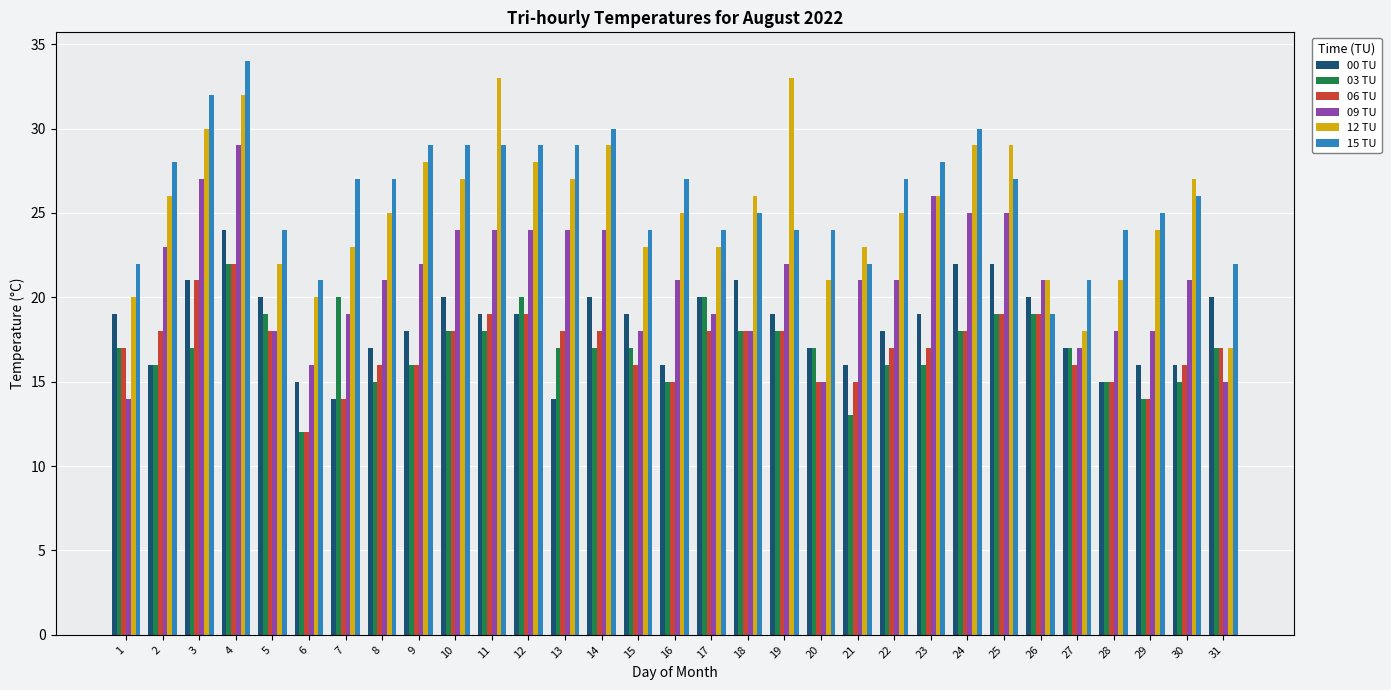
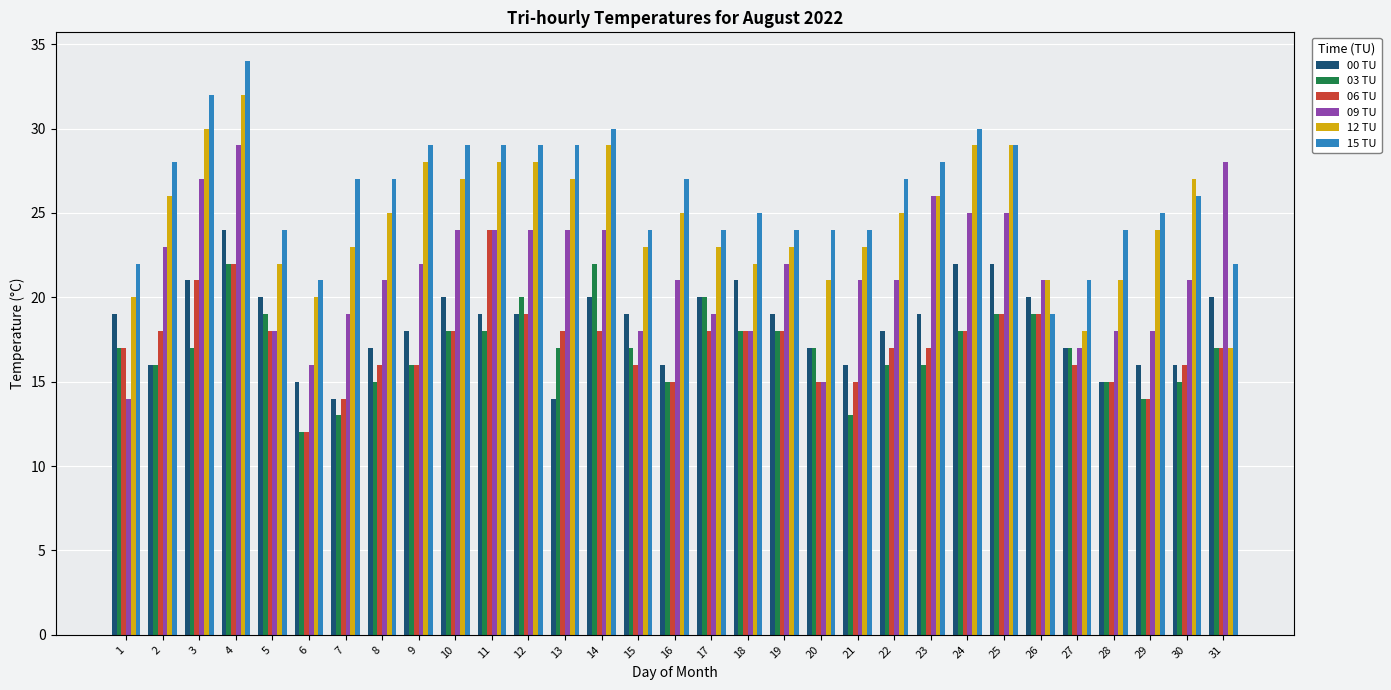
  {
    "00 TU": {
      "1": 19,
      "2": 16,
      "3": 21,
      "4": 24,
      "5": 20,
      "6": 15,
      "7": 14,
      "8": 17,
      "9": 18,
      "10": 20,
      "11": 19,
      "12": 19,
      "13": 14,
      "14": 20,
      "15": 19,
      "16": 16,
      "17": 20,
      "18": 21,
      "19": 19,
      "20": 17,
      "21": 16,
      "22": 18,
      "23": 19,
      "24": 22,
      "25": 22,
      "26": 20,
      "27": 17,
      "28": 15,
      "29": 16,
      "30": 16,
      "31": 20
    },
    "03 TU": {
      "1": 17,
      "2": 16,
      "3": 17,
      "4": 22,
      "5": 19,
      "6": 12,
-     "7": 20,
+     "7": 13,
      "8": 15,
      "9": 16,
      "10": 18,
      "11": 18,
      "12": 20,
      "13": 17,
-     "14": 17,
+     "14": 22,
      "15": 17,
      "16": 15,
      "17": 20,
      "18": 18,
      "19": 18,
      "20": 17,
      "21": 13,
      "22": 16,
      "23": 16,
      "24": 18,
      "25": 19,
      "26": 19,
      "27": 17,
      "28": 15,
      "29": 14,
      "30": 15,
      "31": 17
    },
    "06 TU": {
      "1": 17,
      "2": 18,
      "3": 21,
      "4": 22,
      "5": 18,
      "6": 12,
      "7": 14,
      "8": 16,
      "9": 16,
      "10": 18,
-     "11": 19,
+     "11": 24,
      "12": 19,
      "13": 18,
      "14": 18,
      "15": 16,
      "16": 15,
      "17": 18,
      "18": 18,
      "19": 18,
      "20": 15,
      "21": 15,
      "22": 17,
      "23": 17,
      "24": 18,
      "25": 19,
      "26": 19,
      "27": 16,
      "28": 15,
      "29": 14,
      "30": 16,
      "31": 17
    },
    "09 TU": {
      "1": 14,
      "2": 23,
      "3": 27,
      "4": 29,
      "5": 18,
      "6": 16,
      "7": 19,
      "8": 21,
      "9": 22,
      "10": 24,
      "11": 24,
      "12": 24,
      "13": 24,
      "14": 24,
      "15": 18,
      "16": 21,
      "17": 19,
      "18": 18,
      "19": 22,
      "20": 15,
      "21": 21,
      "22": 21,
      "23": 26,
      "24": 25,
      "25": 25,
      "26": 21,
      "27": 17,
      "28": 18,
      "29": 18,
      "30": 21,
-     "31": 15
+     "31": 28
    },
    "12 TU": {
      "1": 20,
      "2": 26,
      "3": 30,
      "4": 32,
      "5": 22,
      "6": 20,
      "7": 23,
      "8": 25,
      "9": 28,
      "10": 27,
-     "11": 33,
+     "11": 28,
      "12": 28,
      "13": 27,
      "14": 29,
      "15": 23,
      "16": 25,
      "17": 23,
-     "18": 26,
-     "19": 33,
+     "18": 22,
+     "19": 23,
      "20": 21,
      "21": 23,
      "22": 25,
      "23": 26,
      "24": 29,
      "25": 29,
      "26": 21,
      "27": 18,
      "28": 21,
      "29": 24,
      "30": 27,
      "31": 17
    },
    "15 TU": {
      "1": 22,
      "2": 28,
      "3": 32,
      "4": 34,
      "5": 24,
      "6": 21,
      "7": 27,
      "8": 27,
      "9": 29,
      "10": 29,
      "11": 29,
      "12": 29,
      "13": 29,
      "14": 30,
      "15": 24,
      "16": 27,
      "17": 24,
      "18": 25,
      "19": 24,
      "20": 24,
-     "21": 22,
+     "21": 24,
      "22": 27,
      "23": 28,
      "24": 30,
-     "25": 27,
+     "25": 29,
      "26": 19,
      "27": 21,
      "28": 24,
      "29": 25,
      "30": 26,
      "31": 22
    }
  }
